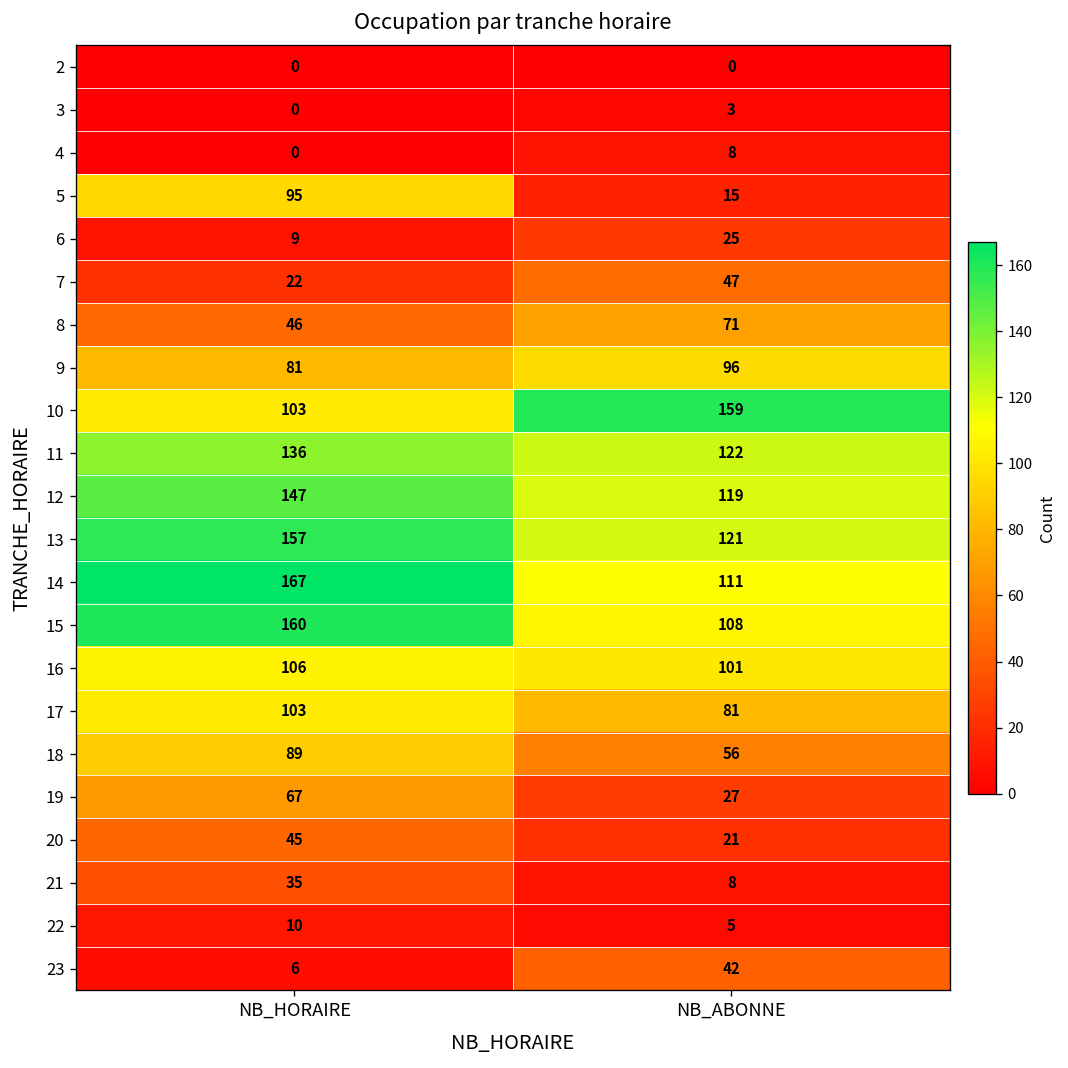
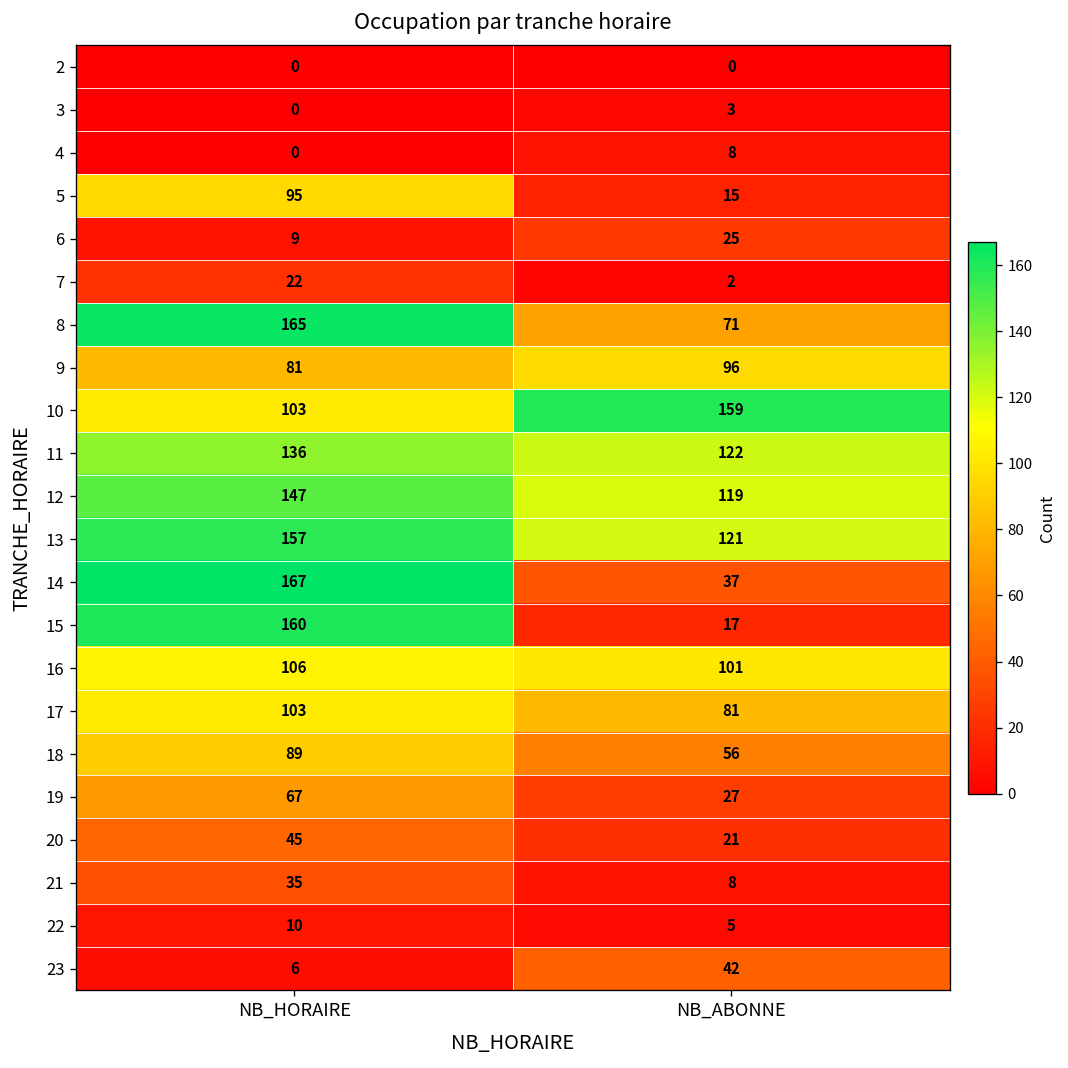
  {
    "2": {
      "NB_HORAIRE": 0,
      "NB_ABONNE": 0
    },
    "3": {
      "NB_HORAIRE": 0,
      "NB_ABONNE": 3
    },
    "4": {
      "NB_HORAIRE": 0,
      "NB_ABONNE": 8
    },
    "5": {
      "NB_HORAIRE": 95,
      "NB_ABONNE": 15
    },
    "6": {
      "NB_HORAIRE": 9,
      "NB_ABONNE": 25
    },
    "7": {
      "NB_HORAIRE": 22,
-     "NB_ABONNE": 47
+     "NB_ABONNE": 2
    },
    "8": {
-     "NB_HORAIRE": 46,
+     "NB_HORAIRE": 165,
      "NB_ABONNE": 71
    },
    "9": {
      "NB_HORAIRE": 81,
      "NB_ABONNE": 96
    },
    "10": {
      "NB_HORAIRE": 103,
      "NB_ABONNE": 159
    },
    "11": {
      "NB_HORAIRE": 136,
      "NB_ABONNE": 122
    },
    "12": {
      "NB_HORAIRE": 147,
      "NB_ABONNE": 119
    },
    "13": {
      "NB_HORAIRE": 157,
      "NB_ABONNE": 121
    },
    "14": {
      "NB_HORAIRE": 167,
-     "NB_ABONNE": 111
+     "NB_ABONNE": 37
    },
    "15": {
      "NB_HORAIRE": 160,
-     "NB_ABONNE": 108
+     "NB_ABONNE": 17
    },
    "16": {
      "NB_HORAIRE": 106,
      "NB_ABONNE": 101
    },
    "17": {
      "NB_HORAIRE": 103,
      "NB_ABONNE": 81
    },
    "18": {
      "NB_HORAIRE": 89,
      "NB_ABONNE": 56
    },
    "19": {
      "NB_HORAIRE": 67,
      "NB_ABONNE": 27
    },
    "20": {
      "NB_HORAIRE": 45,
      "NB_ABONNE": 21
    },
    "21": {
      "NB_HORAIRE": 35,
      "NB_ABONNE": 8
    },
    "22": {
      "NB_HORAIRE": 10,
      "NB_ABONNE": 5
    },
    "23": {
      "NB_HORAIRE": 6,
      "NB_ABONNE": 42
    }
  }
